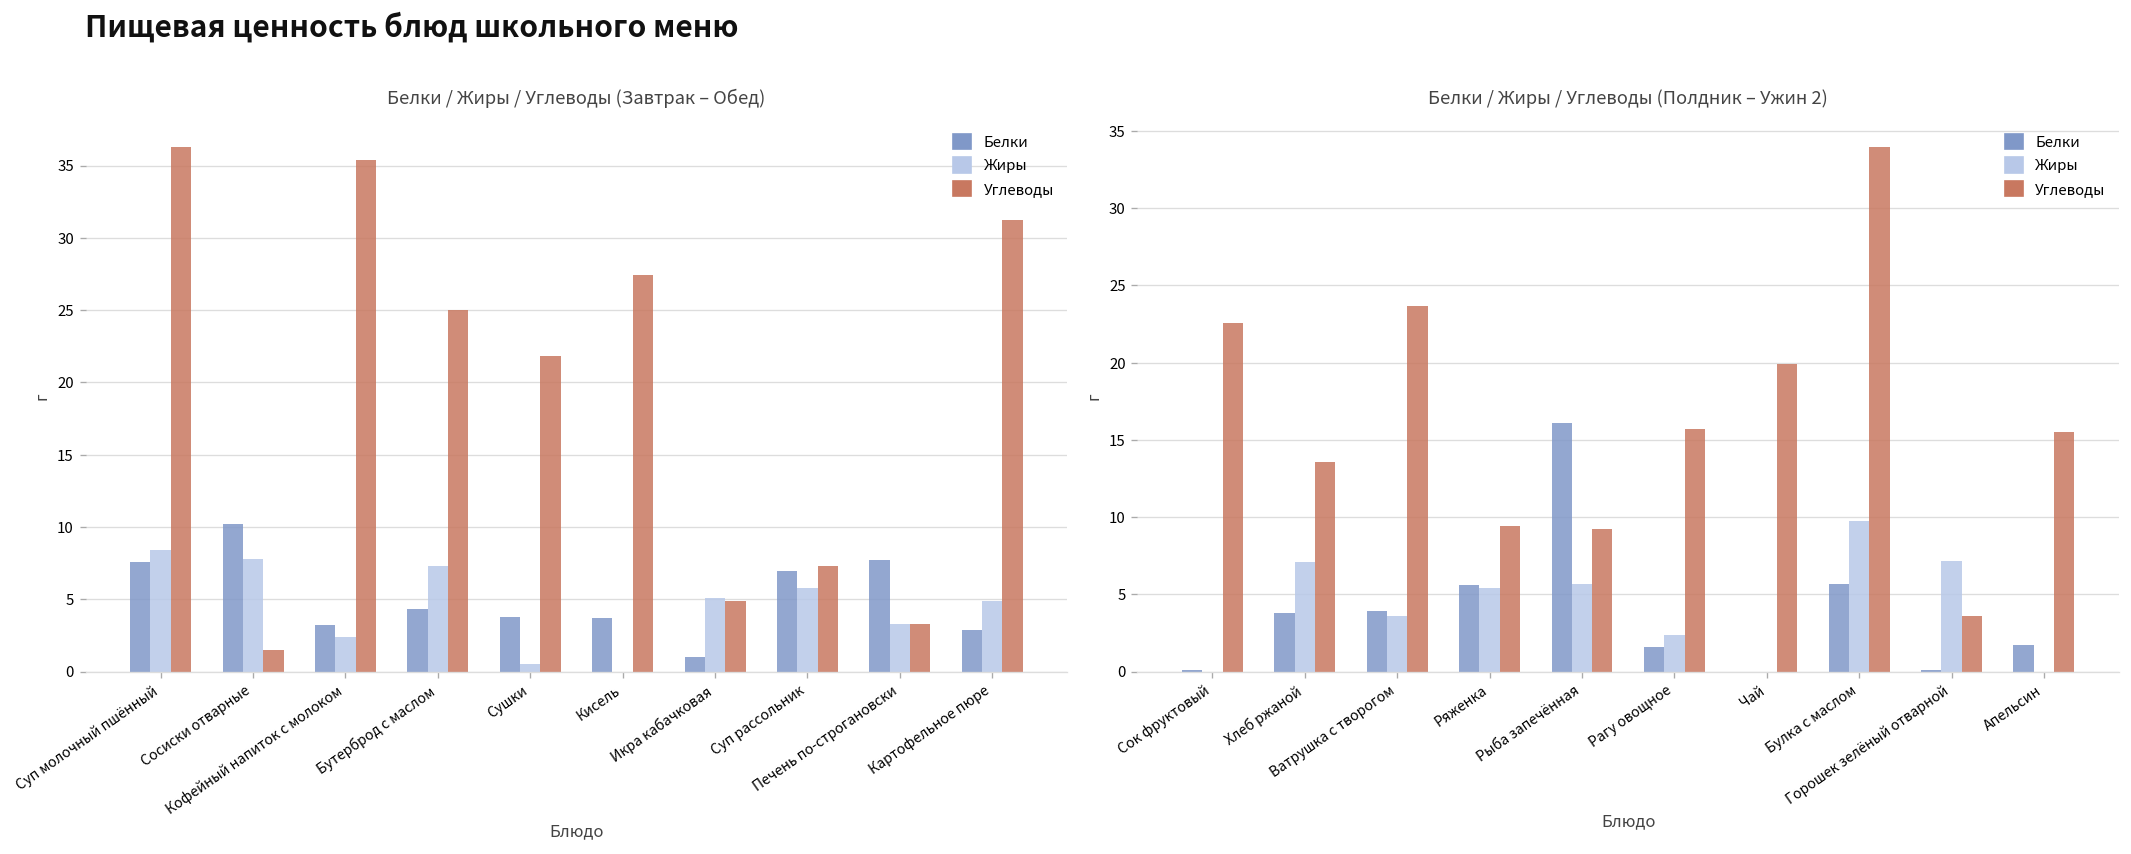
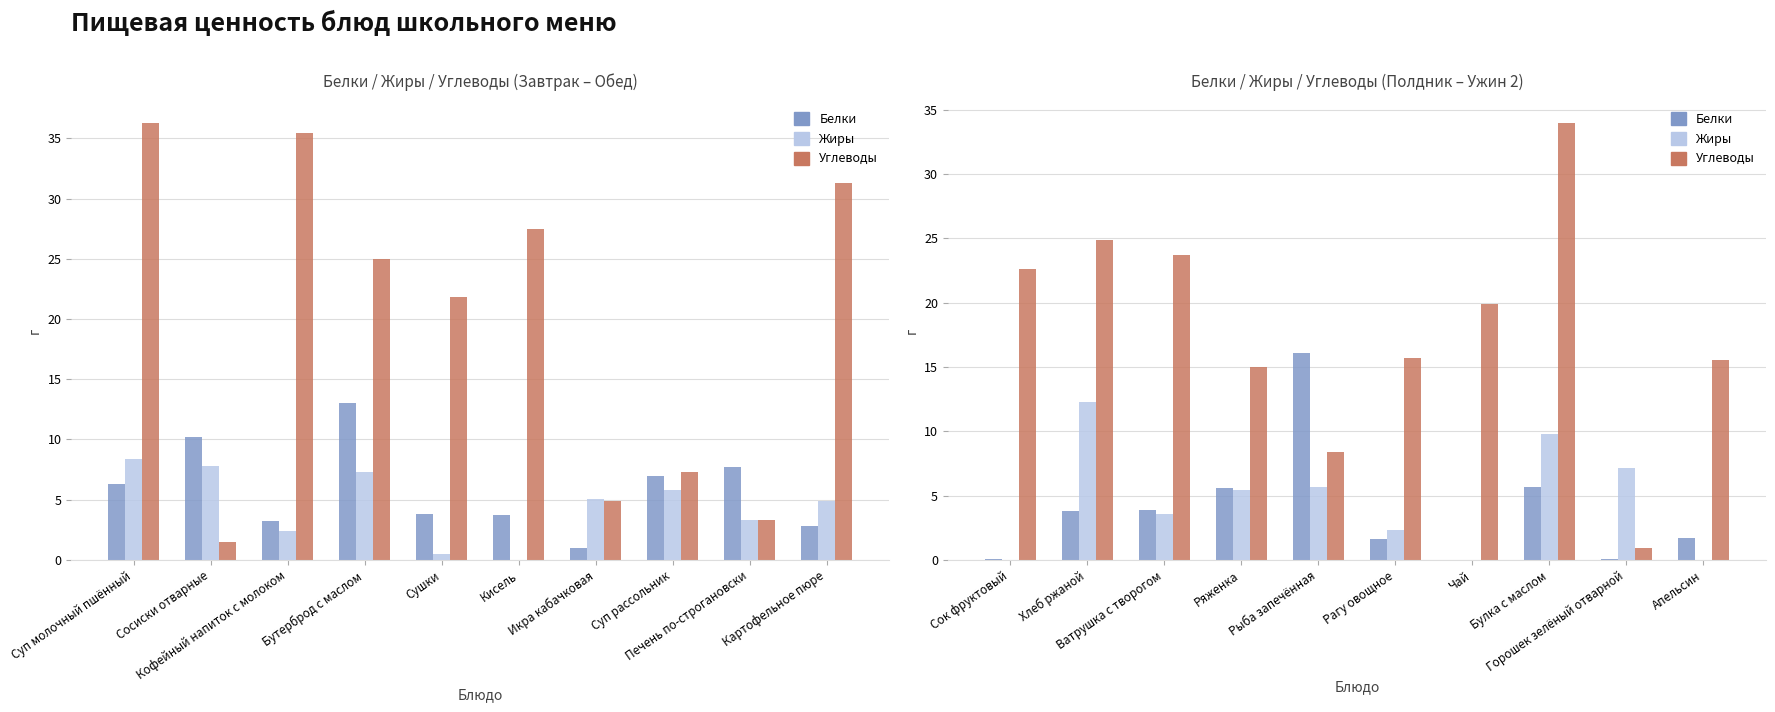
  {
    "Белки / Жиры / Углеводы (Завтрак – Обед)": {
      "Белки": {
-       "Суп молочный пшённый": 7.6,
+       "Суп молочный пшённый": 6.3,
        "Сосиски отварные": 10.2,
        "Кофейный напиток с молоком": 3.2,
-       "Бутерброд с маслом": 4.4,
+       "Бутерброд с маслом": 13.1,
        "Сушки": 3.8,
        "Кисель": 3.7,
        "Икра кабачковая": 1.0,
        "Суп рассольник": 7.0,
        "Печень по-строгановски": 7.7,
        "Картофельное пюре": 2.9
      },
      "Жиры": {
        "Суп молочный пшённый": 8.4,
        "Сосиски отварные": 7.8,
        "Кофейный напиток с молоком": 2.4,
        "Бутерброд с маслом": 7.3,
        "Сушки": 0.5,
        "Кисель": 0.0,
        "Икра кабачковая": 5.1,
        "Суп рассольник": 5.8,
        "Печень по-строгановски": 3.3,
        "Картофельное пюре": 4.9
      },
      "Углеводы": {
        "Суп молочный пшённый": 36.3,
        "Сосиски отварные": 1.5,
        "Кофейный напиток с молоком": 35.4,
        "Бутерброд с маслом": 25.0,
        "Сушки": 21.8,
        "Кисель": 27.5,
        "Икра кабачковая": 4.9,
        "Суп рассольник": 7.3,
        "Печень по-строгановски": 3.3,
        "Картофельное пюре": 31.3
      }
    },
    "Белки / Жиры / Углеводы (Полдник – Ужин 2)": {
      "Белки": {
        "Хлеб ржаной": 3.8,
        "Ватрушка с творогом": 3.9,
        "Ряженка": 5.6,
        "Рыба запечённая": 16.1,
        "Рагу овощное": 1.6,
        "Чай": 0.0,
        "Булка с маслом": 5.7,
        "Апельсин": 1.7
      },
      "Жиры": {
        "Сок фруктовый": 0.0,
-       "Хлеб ржаной": 7.1,
+       "Хлеб ржаной": 12.3,
        "Ватрушка с творогом": 3.6,
        "Ряженка": 5.4,
        "Рыба запечённая": 5.7,
        "Рагу овощное": 2.4,
        "Чай": 0.0,
        "Булка с маслом": 9.8,
        "Горошек зелёный отварной": 7.2,
        "Апельсин": 0.0
      },
      "Углеводы": {
        "Сок фруктовый": 22.6,
-       "Хлеб ржаной": 13.6,
+       "Хлеб ржаной": 24.9,
        "Ватрушка с творогом": 23.7,
-       "Ряженка": 9.4,
-       "Рыба запечённая": 9.2,
+       "Ряженка": 15.0,
+       "Рыба запечённая": 8.4,
        "Рагу овощное": 15.7,
        "Чай": 19.9,
        "Булка с маслом": 34.0,
-       "Горошек зелёный отварной": 3.6,
+       "Горошек зелёный отварной": 0.9,
        "Апельсин": 15.5
      }
    }
  }
